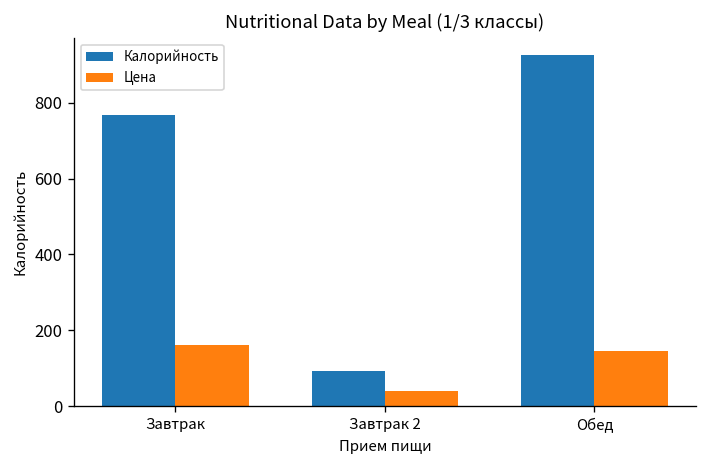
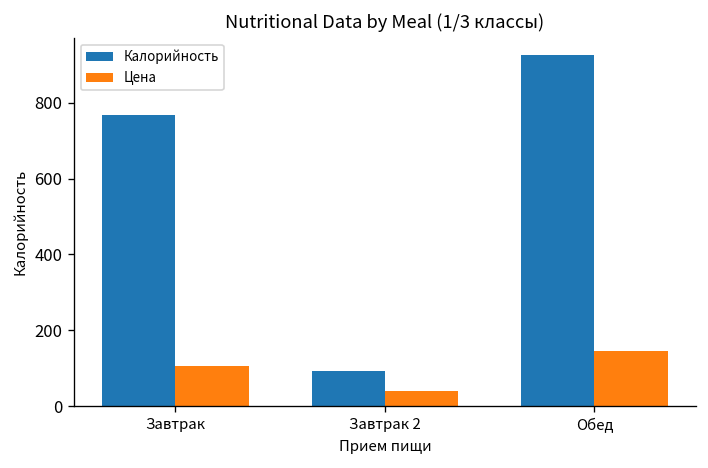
  {
    "Калорийность": {
      "Завтрак": 770,
      "Завтрак 2": 90,
      "Обед": 920
    },
    "Цена": {
-     "Завтрак": 160,
+     "Завтрак": 110,
      "Завтрак 2": 40,
      "Обед": 150
    }
  }
